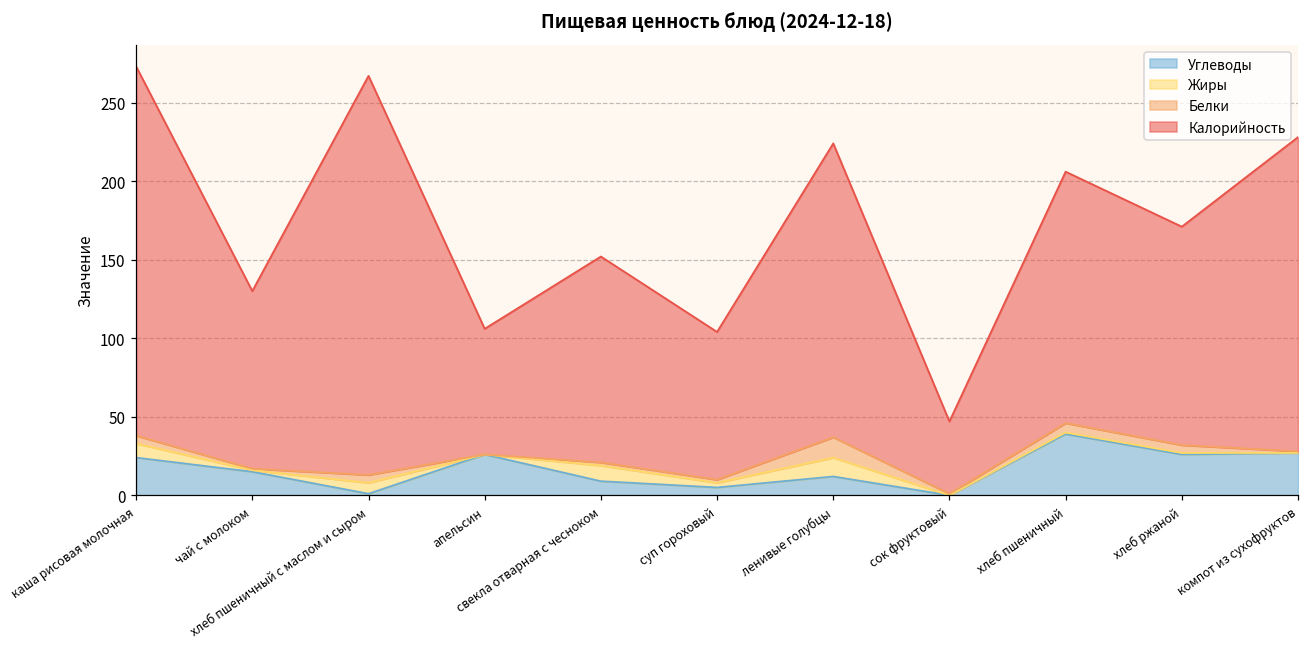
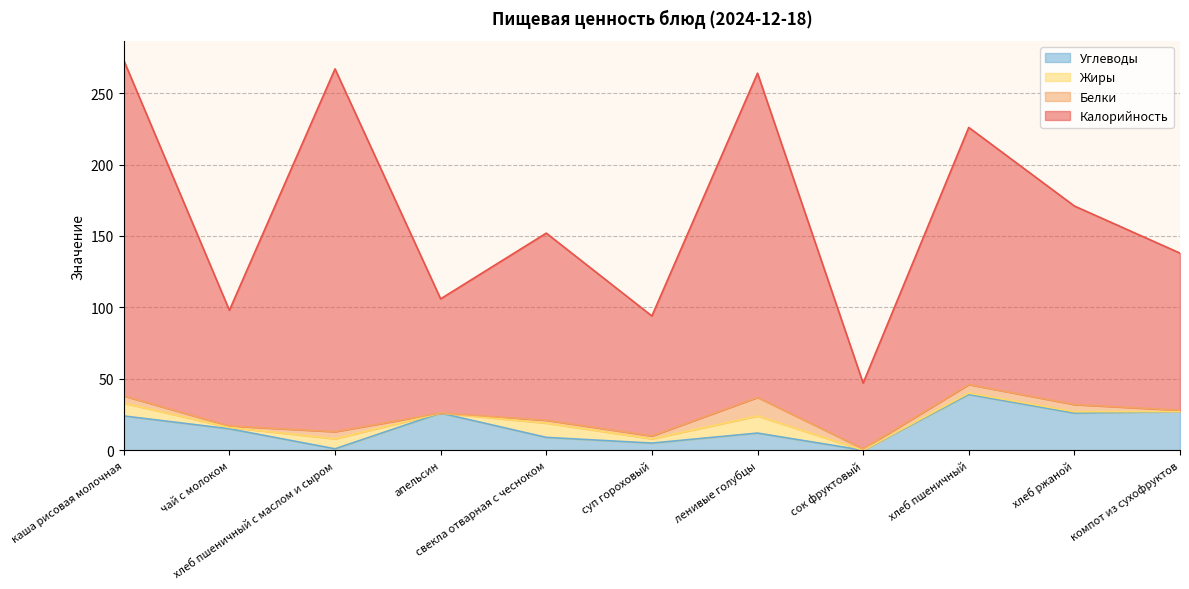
  {
    "Углеводы": {
      "каша рисовая молочная": 24,
      "хлеб пшеничный с маслом и сыром": 1,
      "свекла отварная с чесноком": 9,
      "суп гороховый": 5,
      "ленивые голубцы": 12
    },
    "Калорийность": {
      "каша рисовая молочная": 235,
-     "чай с молоком": 113,
+     "чай с молоком": 81,
      "хлеб пшеничный с маслом и сыром": 254,
      "апельсин": 80,
      "свекла отварная с чесноком": 131,
-     "суп гороховый": 94,
-     "ленивые голубцы": 187,
+     "суп гороховый": 84,
+     "ленивые голубцы": 227,
      "сок фруктовый": 46,
-     "хлеб пшеничный": 160,
+     "хлеб пшеничный": 180,
      "хлеб ржаной": 139,
-     "компот из сухофруктов": 200
+     "компот из сухофруктов": 110
    }
  }
